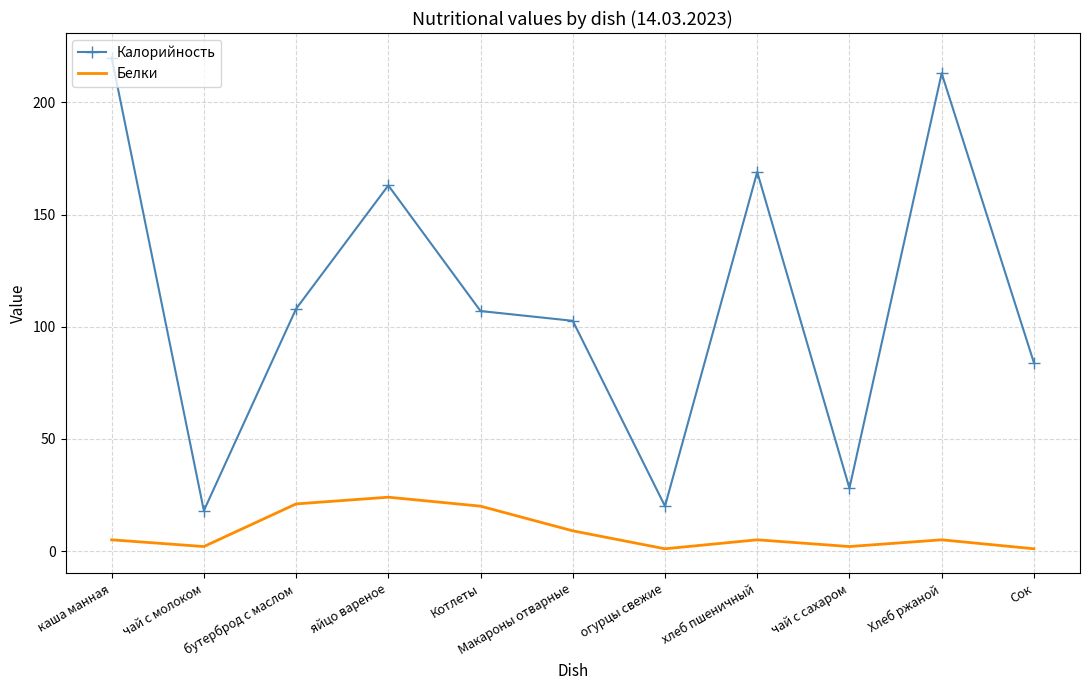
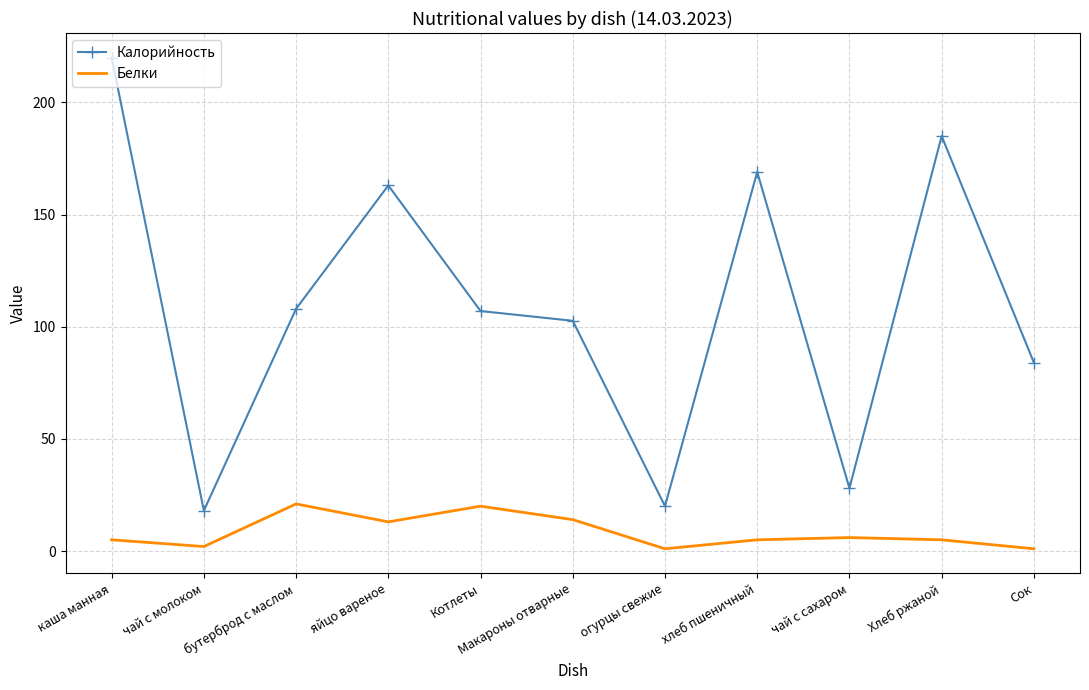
  {
    "Калорийность": {
      "чай с молоком": 18,
      "бутерброд с маслом": 108,
      "яйцо вареное": 163,
      "Котлеты": 107,
      "Макароны отварные": 103,
      "огурцы свежие": 20,
      "хлеб пшеничный": 169,
      "чай с сахаром": 28,
-     "Хлеб ржаной": 213,
+     "Хлеб ржаной": 185,
      "Сок": 84
    },
    "Белки": {
      "каша манная": 5,
      "чай с молоком": 2,
      "бутерброд с маслом": 21,
-     "яйцо вареное": 24,
+     "яйцо вареное": 13,
      "Котлеты": 20,
-     "Макароны отварные": 9,
+     "Макароны отварные": 14,
      "огурцы свежие": 1,
      "хлеб пшеничный": 5,
-     "чай с сахаром": 2,
+     "чай с сахаром": 6,
      "Хлеб ржаной": 5,
      "Сок": 1
    }
  }
